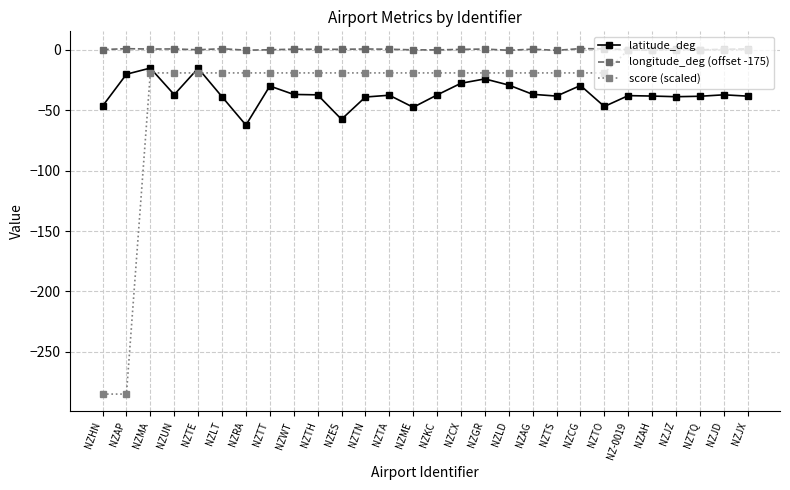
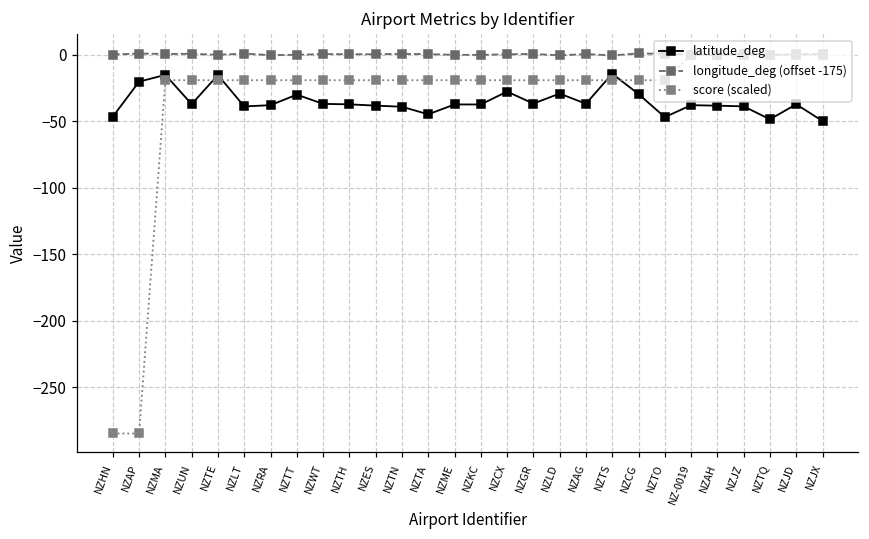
  {
    "latitude_deg": {
      "NZHN": -46,
      "NZAP": -20,
      "NZMA": -15,
      "NZUN": -37,
      "NZTE": -15,
      "NZLT": -39,
-     "NZRA": -62,
+     "NZRA": -38,
      "NZTT": -30,
      "NZWT": -37,
      "NZTH": -37,
-     "NZES": -57,
+     "NZES": -38,
      "NZTN": -39,
-     "NZTA": -37,
-     "NZME": -47,
+     "NZTA": -45,
+     "NZME": -37,
      "NZKC": -37,
      "NZCX": -28,
-     "NZGR": -24,
+     "NZGR": -37,
      "NZLD": -29,
      "NZAG": -37,
-     "NZTS": -38,
+     "NZTS": -14,
      "NZCG": -29,
      "NZTO": -47,
      "NZ-0019": -38,
      "NZAH": -38,
      "NZJZ": -39,
-     "NZTQ": -38,
+     "NZTQ": -48,
      "NZJD": -37,
-     "NZJX": -38
+     "NZJX": -50
    }
  }
